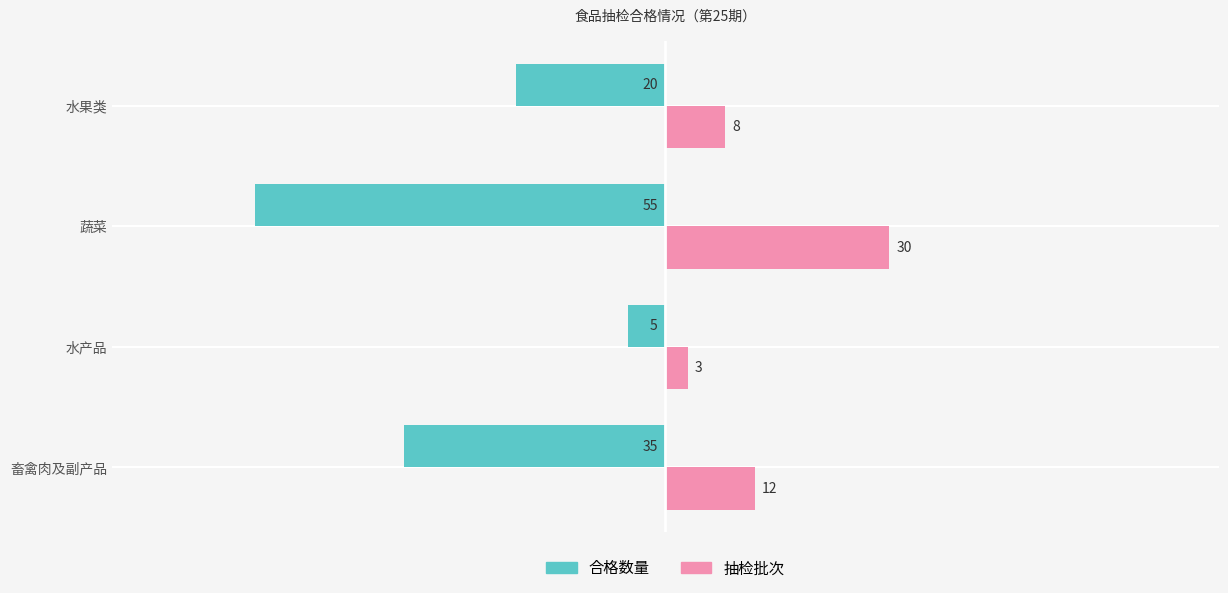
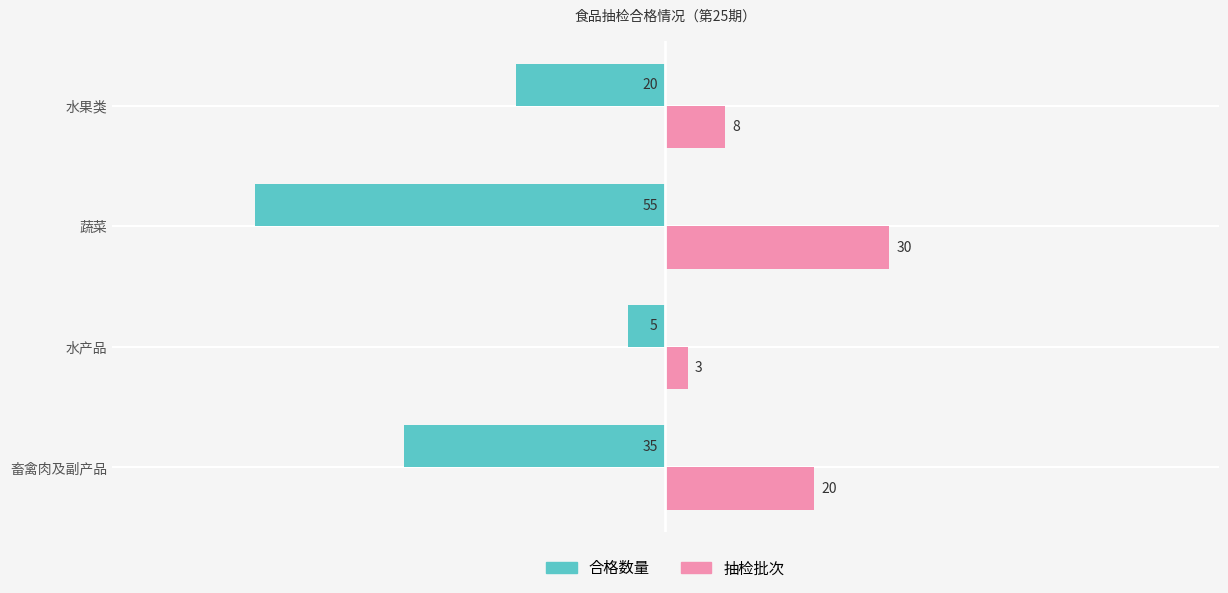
  {
    "抽检批次": {
      "水果类": 8,
      "蔬菜": 30,
      "水产品": 3,
-     "畜禽肉及副产品": 12
+     "畜禽肉及副产品": 20
    }
  }
